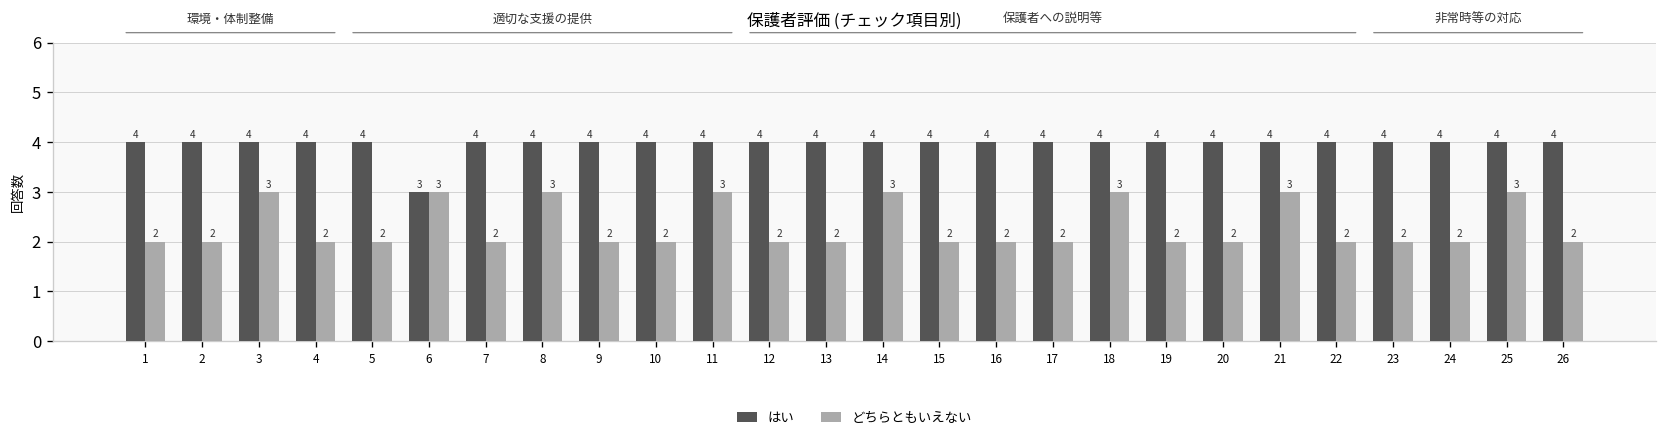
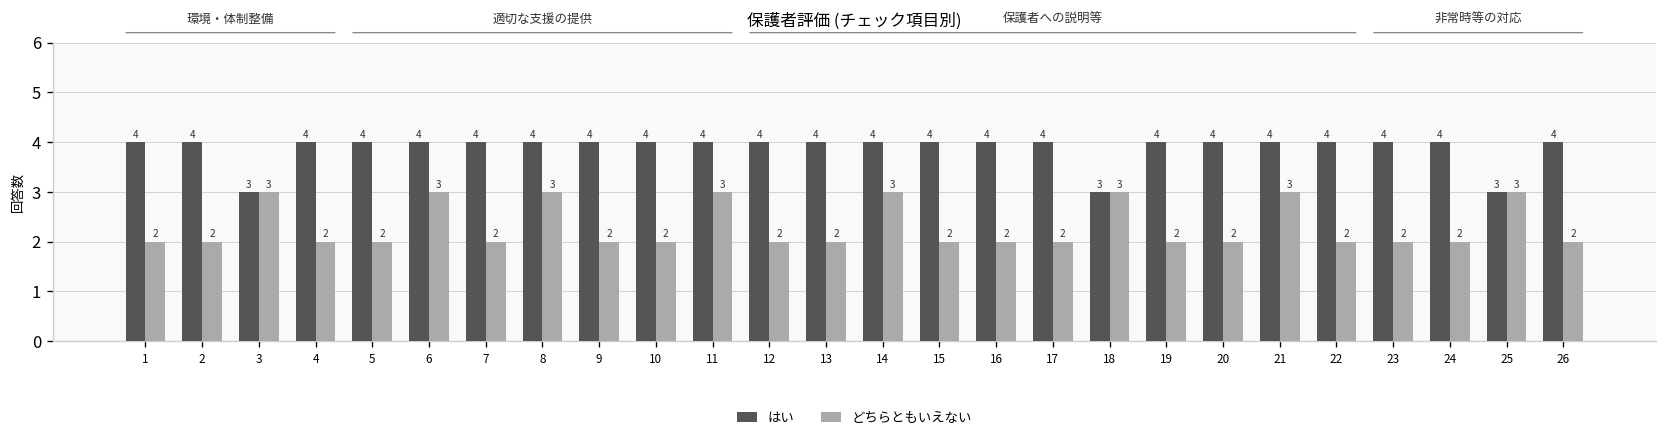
  {
    "はい": {
      "1": 4,
      "2": 4,
-     "3": 4,
+     "3": 3,
      "4": 4,
      "5": 4,
-     "6": 3,
+     "6": 4,
      "7": 4,
      "8": 4,
      "9": 4,
      "10": 4,
      "11": 4,
      "12": 4,
      "13": 4,
      "14": 4,
      "15": 4,
      "16": 4,
      "17": 4,
-     "18": 4,
+     "18": 3,
      "19": 4,
      "20": 4,
      "21": 4,
      "22": 4,
      "23": 4,
      "24": 4,
-     "25": 4,
+     "25": 3,
      "26": 4
    },
    "どちらともいえない": {
      "1": 2,
      "2": 2,
      "3": 3,
      "4": 2,
      "5": 2,
      "6": 3,
      "7": 2,
      "8": 3,
      "9": 2,
      "10": 2,
      "11": 3,
      "12": 2,
      "13": 2,
      "14": 3,
      "15": 2,
      "16": 2,
      "17": 2,
      "18": 3,
      "19": 2,
      "20": 2,
      "21": 3,
      "22": 2,
      "23": 2,
      "24": 2,
      "25": 3,
      "26": 2
    }
  }
